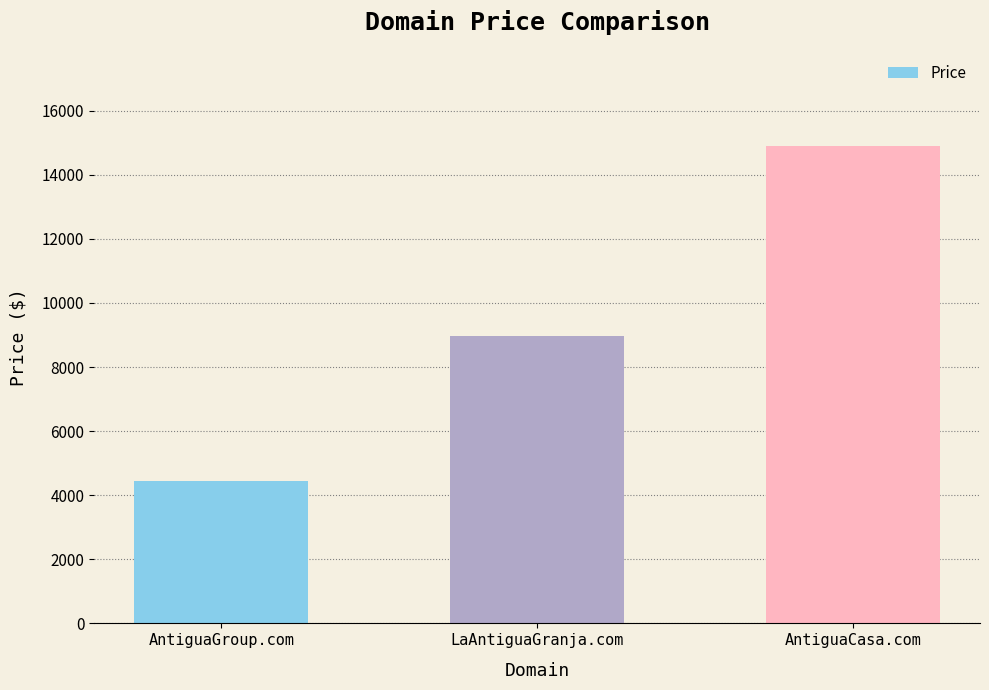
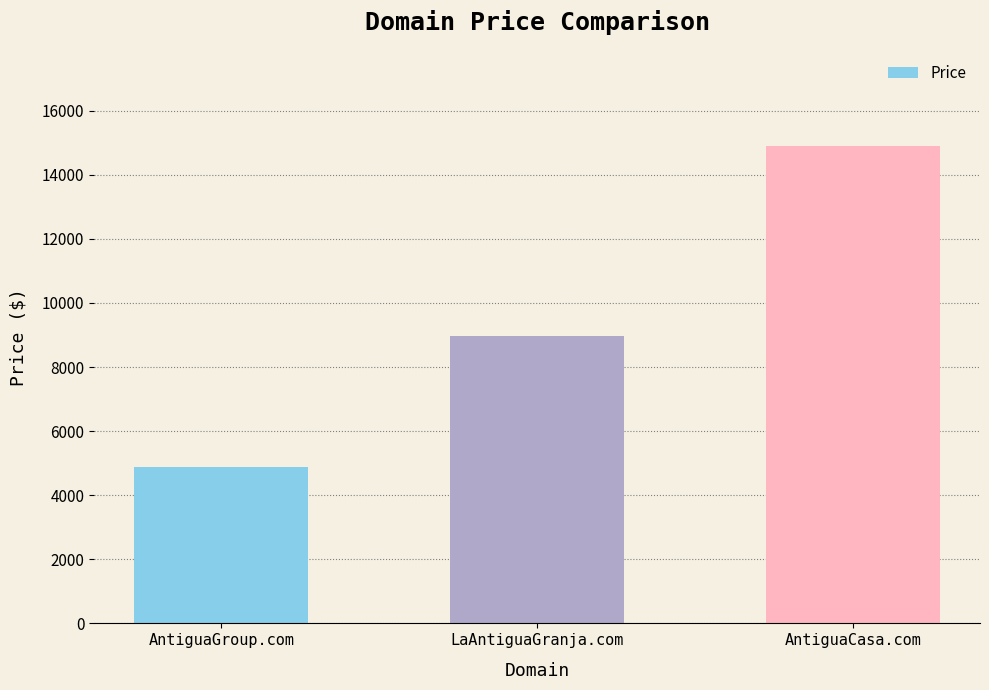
  {
-   "AntiguaGroup.com": 4400,
+   "AntiguaGroup.com": 4900,
    "LaAntiguaGranja.com": 9000,
    "AntiguaCasa.com": 14900
  }
